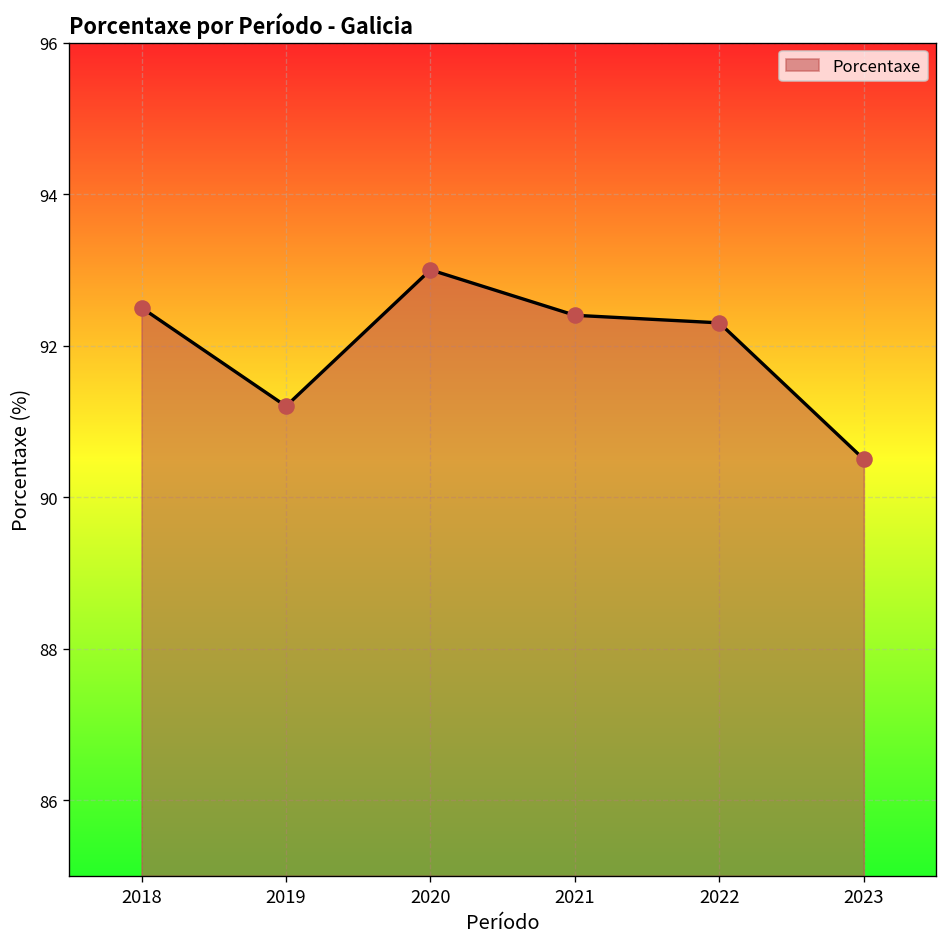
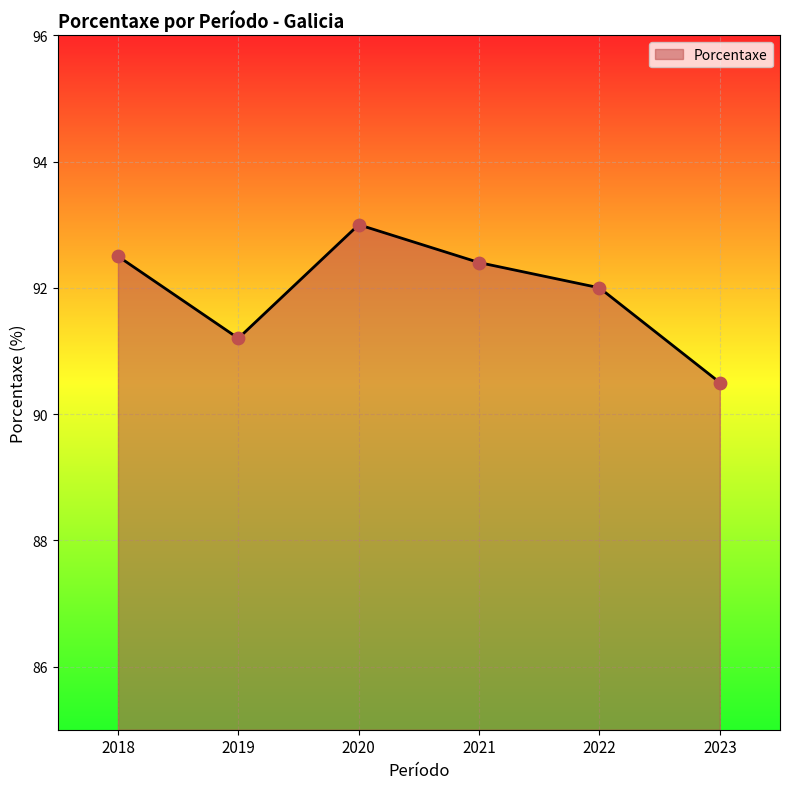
  {
    "2018": 92.5,
    "2019": 91.2,
    "2020": 93.0,
    "2021": 92.4,
-   "2022": 92.3,
+   "2022": 92.0,
    "2023": 90.5
  }
